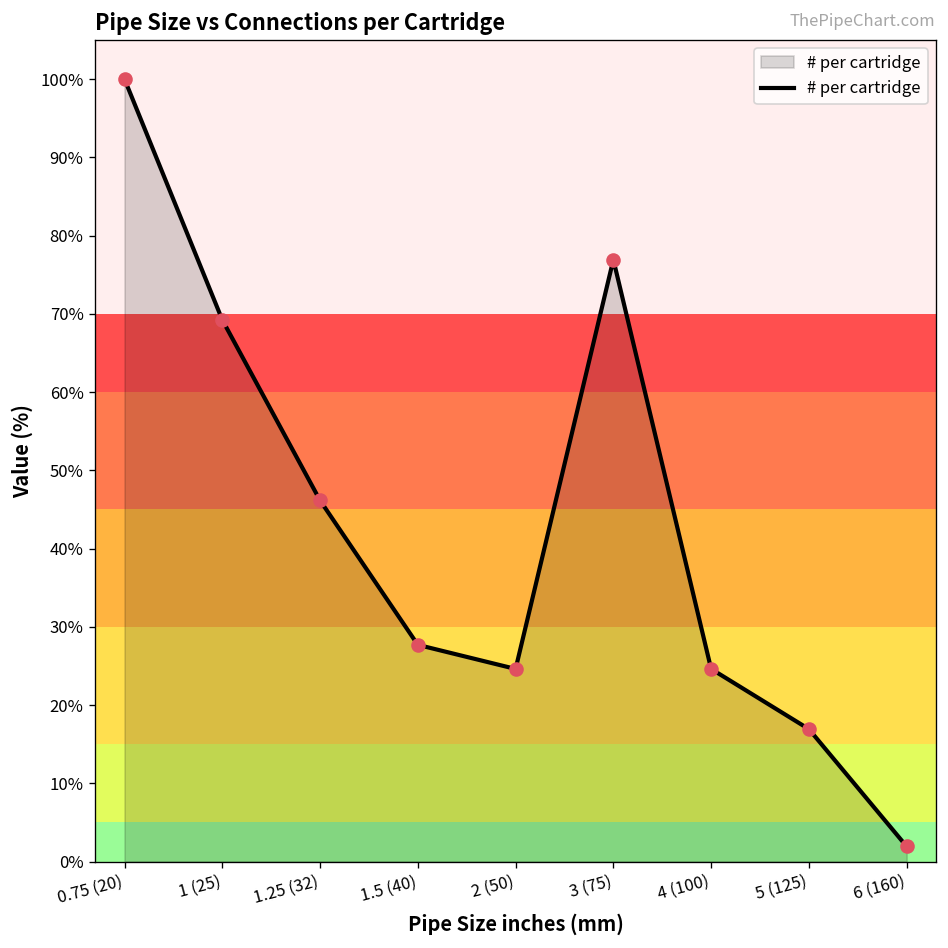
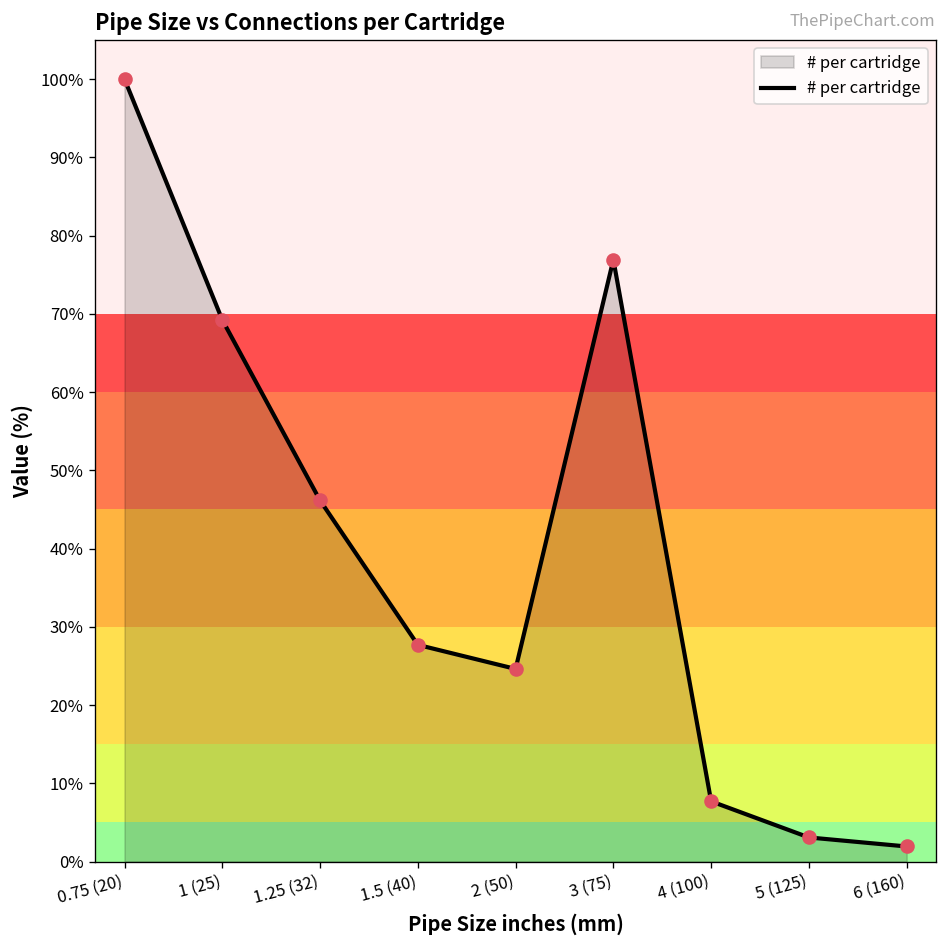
  {
    "0.75 (20)": "100%",
    "1 (25)": "69%",
    "1.25 (32)": "46%",
    "1.5 (40)": "28%",
    "2 (50)": "25%",
    "3 (75)": "77%",
-   "4 (100)": "25%",
-   "5 (125)": "17%",
+   "4 (100)": "8%",
+   "5 (125)": "3%",
    "6 (160)": "2%"
  }
